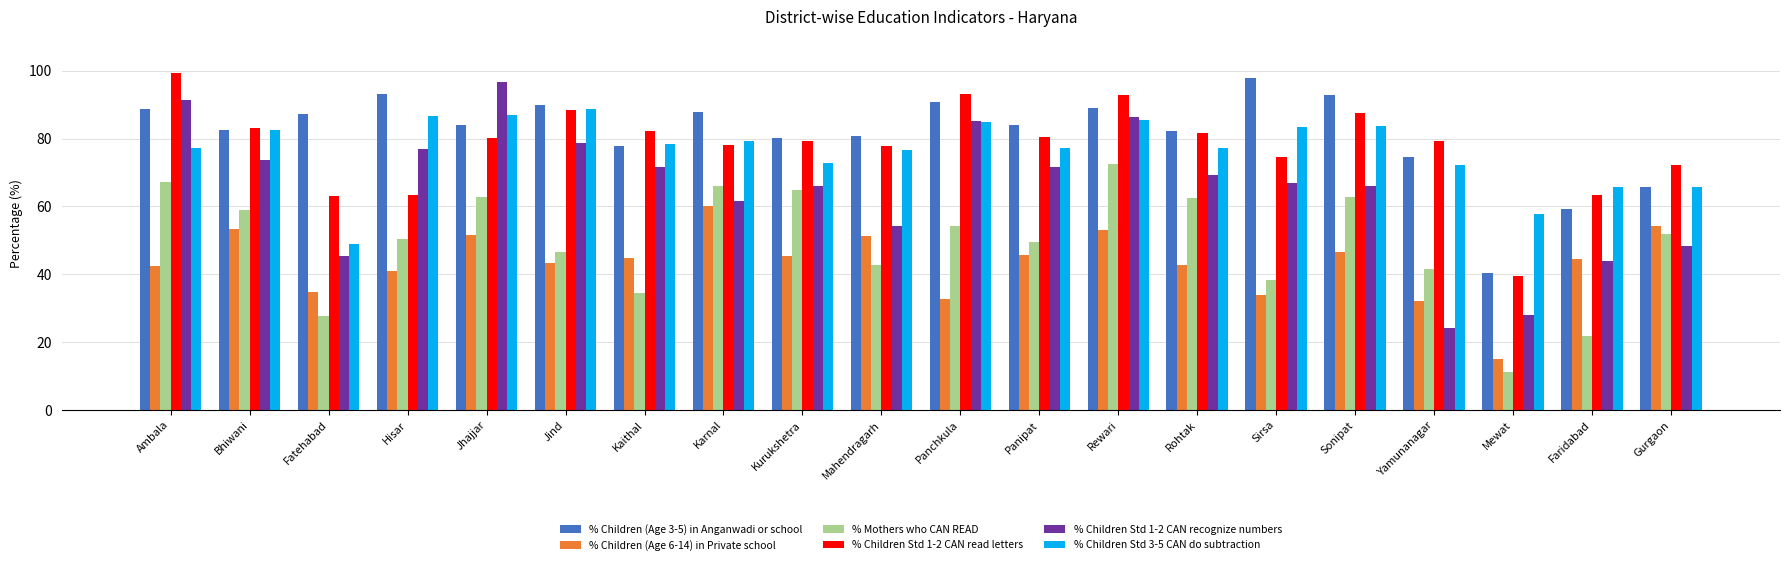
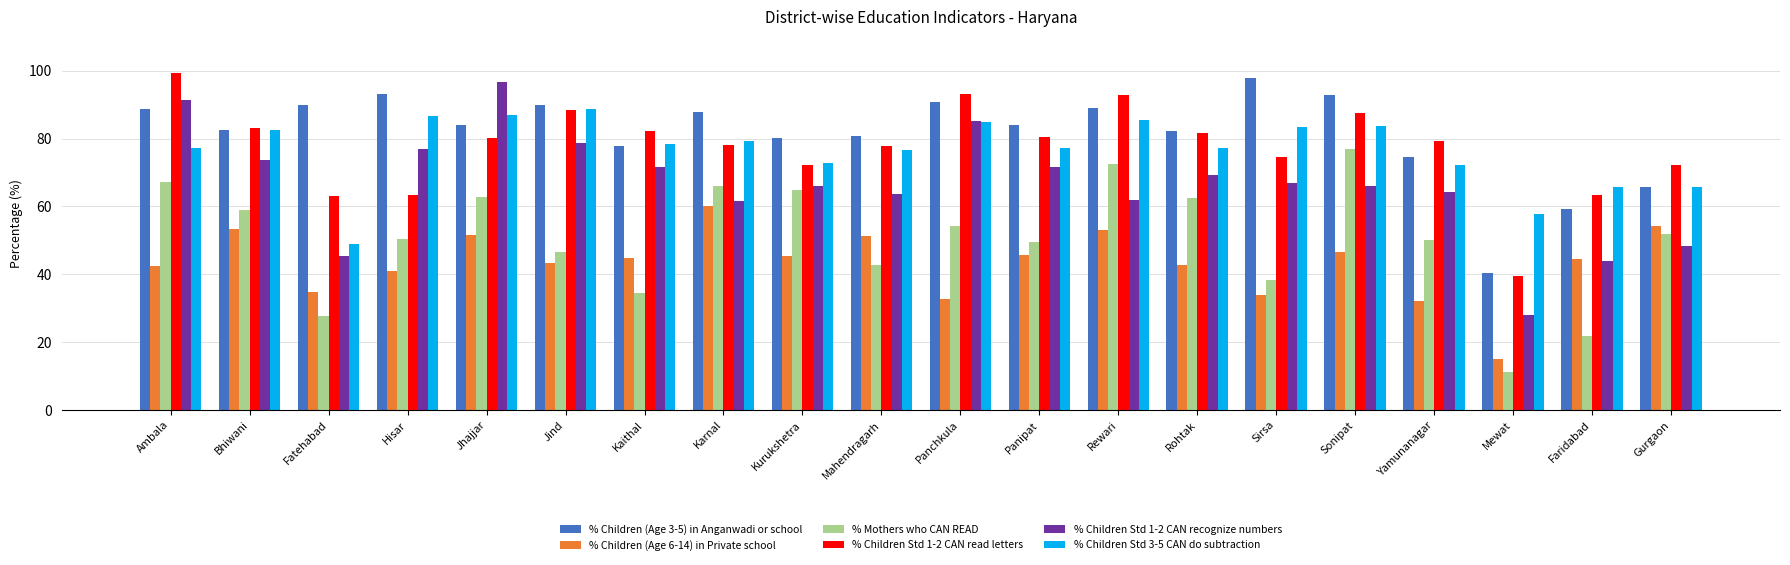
  {
    "% Children (Age 3-5) in Anganwadi or school": {
      "Ambala": 89,
      "Bhiwani": 82,
-     "Fatehabad": 87,
+     "Fatehabad": 90,
      "Hisar": 93,
      "Jhajjar": 84,
      "Jind": 90,
      "Kaithal": 78,
      "Karnal": 88,
      "Kurukshetra": 80,
      "Mahendragarh": 81,
      "Panchkula": 91,
      "Panipat": 84,
      "Rewari": 89,
      "Rohtak": 82,
      "Sirsa": 98,
      "Sonipat": 93,
      "Yamunanagar": 75,
      "Mewat": 40,
      "Faridabad": 59,
      "Gurgaon": 66
    },
    "% Children (Age 6-14) in Private school": {
      "Ambala": 42,
      "Bhiwani": 53,
      "Fatehabad": 35,
      "Hisar": 41,
      "Jhajjar": 52,
      "Jind": 43,
      "Kaithal": 45,
      "Karnal": 60,
      "Kurukshetra": 45,
      "Mahendragarh": 51,
      "Panchkula": 33,
      "Panipat": 46,
      "Rewari": 53,
      "Rohtak": 43,
      "Sirsa": 34,
      "Sonipat": 47,
      "Yamunanagar": 32,
      "Mewat": 15,
      "Faridabad": 45,
      "Gurgaon": 54
    },
    "% Mothers who CAN READ": {
      "Ambala": 67,
      "Bhiwani": 59,
      "Fatehabad": 28,
      "Hisar": 51,
      "Jhajjar": 63,
      "Jind": 47,
      "Kaithal": 34,
      "Karnal": 66,
      "Kurukshetra": 65,
      "Mahendragarh": 43,
      "Panchkula": 54,
      "Panipat": 50,
      "Rewari": 73,
      "Rohtak": 62,
      "Sirsa": 38,
-     "Sonipat": 63,
-     "Yamunanagar": 42,
+     "Sonipat": 77,
+     "Yamunanagar": 50,
      "Mewat": 11,
      "Faridabad": 22,
      "Gurgaon": 52
    },
    "% Children Std 1-2 CAN read letters": {
      "Ambala": 99,
      "Bhiwani": 83,
      "Fatehabad": 63,
      "Hisar": 64,
      "Jhajjar": 80,
      "Jind": 88,
      "Kaithal": 82,
      "Karnal": 78,
-     "Kurukshetra": 79,
+     "Kurukshetra": 72,
      "Mahendragarh": 78,
      "Panchkula": 93,
      "Panipat": 80,
      "Rewari": 93,
      "Rohtak": 82,
      "Sirsa": 75,
      "Sonipat": 88,
      "Yamunanagar": 79,
      "Mewat": 40,
      "Faridabad": 64,
      "Gurgaon": 72
    },
    "% Children Std 1-2 CAN recognize numbers": {
      "Ambala": 91,
      "Bhiwani": 74,
      "Fatehabad": 46,
      "Hisar": 77,
      "Jhajjar": 97,
      "Jind": 79,
      "Kaithal": 72,
      "Karnal": 62,
      "Kurukshetra": 66,
-     "Mahendragarh": 54,
+     "Mahendragarh": 64,
      "Panchkula": 85,
      "Panipat": 72,
-     "Rewari": 86,
+     "Rewari": 62,
      "Rohtak": 69,
      "Sirsa": 67,
      "Sonipat": 66,
-     "Yamunanagar": 24,
+     "Yamunanagar": 64,
      "Mewat": 28,
      "Faridabad": 44,
      "Gurgaon": 48
    },
    "% Children Std 3-5 CAN do subtraction": {
      "Ambala": 77,
      "Bhiwani": 83,
      "Fatehabad": 49,
      "Hisar": 87,
      "Jhajjar": 87,
      "Jind": 89,
      "Kaithal": 79,
      "Karnal": 79,
      "Kurukshetra": 73,
      "Mahendragarh": 77,
      "Panchkula": 85,
      "Panipat": 77,
      "Rewari": 85,
      "Rohtak": 77,
      "Sirsa": 84,
      "Sonipat": 84,
      "Yamunanagar": 72,
      "Mewat": 58,
      "Faridabad": 66,
      "Gurgaon": 66
    }
  }
